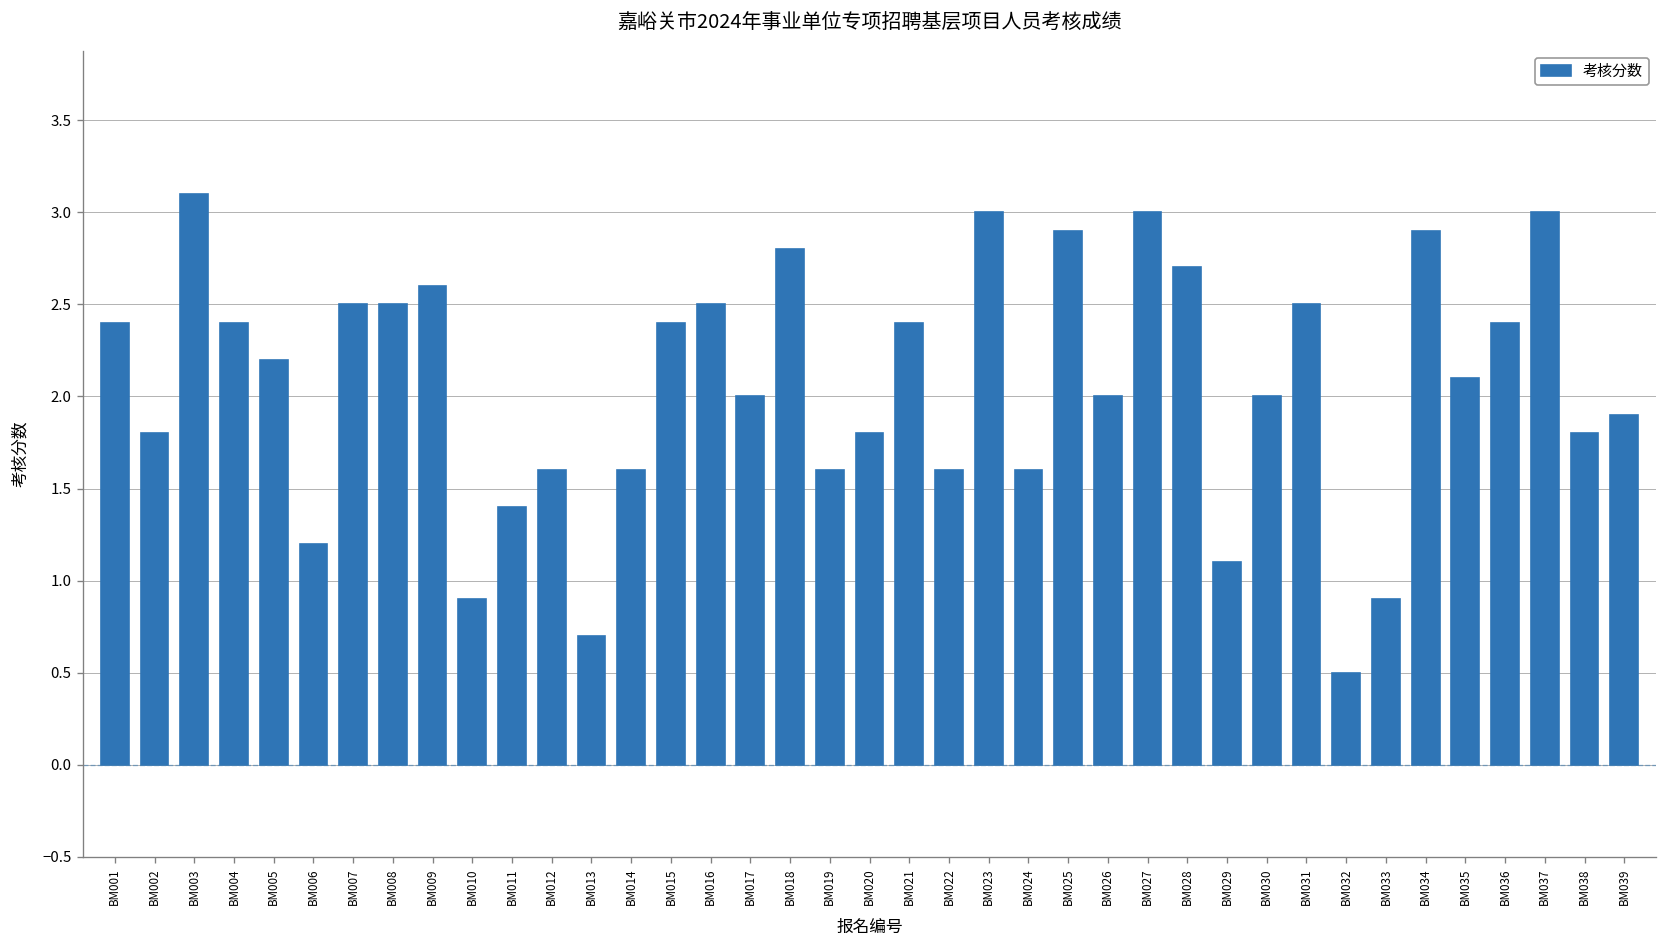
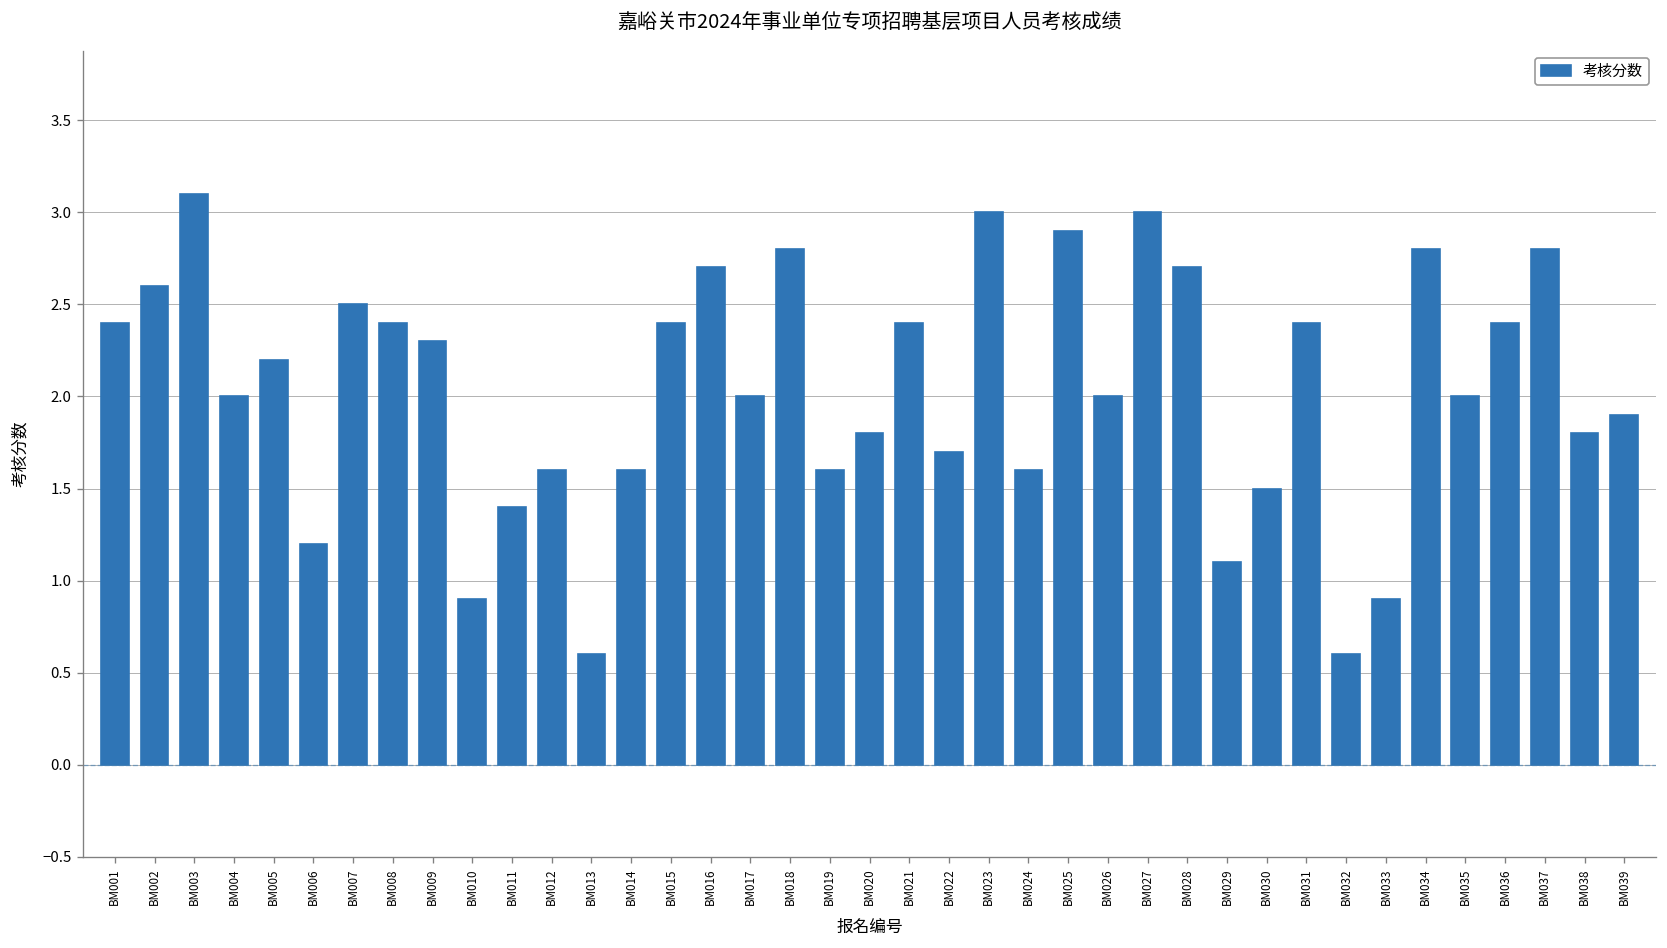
  {
    "BM001": 2.4,
-   "BM002": 1.8,
+   "BM002": 2.6,
    "BM003": 3.1,
-   "BM004": 2.4,
+   "BM004": 2.0,
    "BM005": 2.2,
    "BM006": 1.2,
    "BM007": 2.5,
-   "BM008": 2.5,
-   "BM009": 2.6,
+   "BM008": 2.4,
+   "BM009": 2.3,
    "BM010": 0.9,
    "BM011": 1.4,
    "BM012": 1.6,
-   "BM013": 0.7,
+   "BM013": 0.6,
    "BM014": 1.6,
    "BM015": 2.4,
-   "BM016": 2.5,
+   "BM016": 2.7,
    "BM017": 2.0,
    "BM018": 2.8,
    "BM019": 1.6,
    "BM020": 1.8,
    "BM021": 2.4,
-   "BM022": 1.6,
+   "BM022": 1.7,
    "BM023": 3.0,
    "BM024": 1.6,
    "BM025": 2.9,
    "BM026": 2.0,
    "BM027": 3.0,
    "BM028": 2.7,
    "BM029": 1.1,
-   "BM030": 2.0,
-   "BM031": 2.5,
-   "BM032": 0.5,
+   "BM030": 1.5,
+   "BM031": 2.4,
+   "BM032": 0.6,
    "BM033": 0.9,
-   "BM034": 2.9,
-   "BM035": 2.1,
+   "BM034": 2.8,
+   "BM035": 2.0,
    "BM036": 2.4,
-   "BM037": 3.0,
+   "BM037": 2.8,
    "BM038": 1.8,
    "BM039": 1.9
  }
